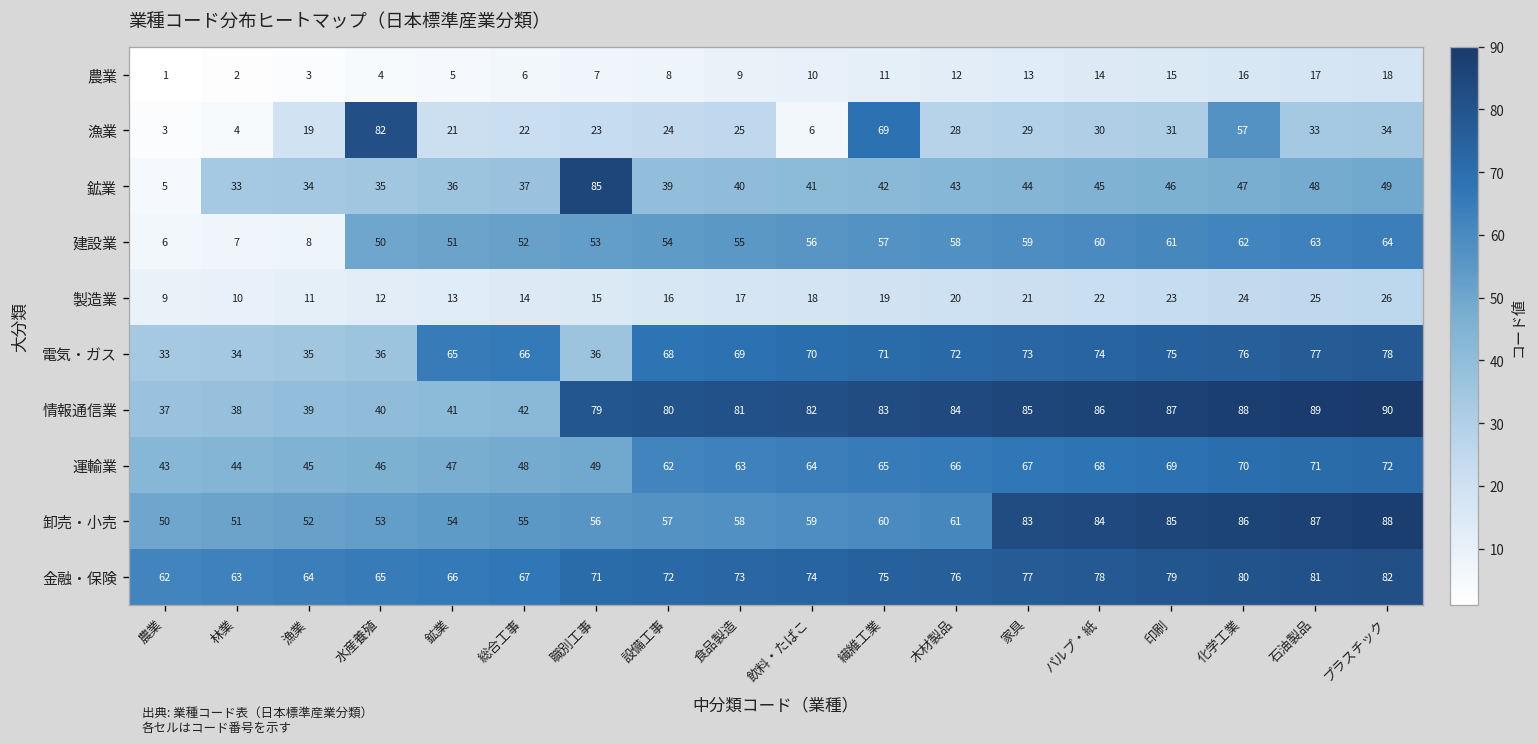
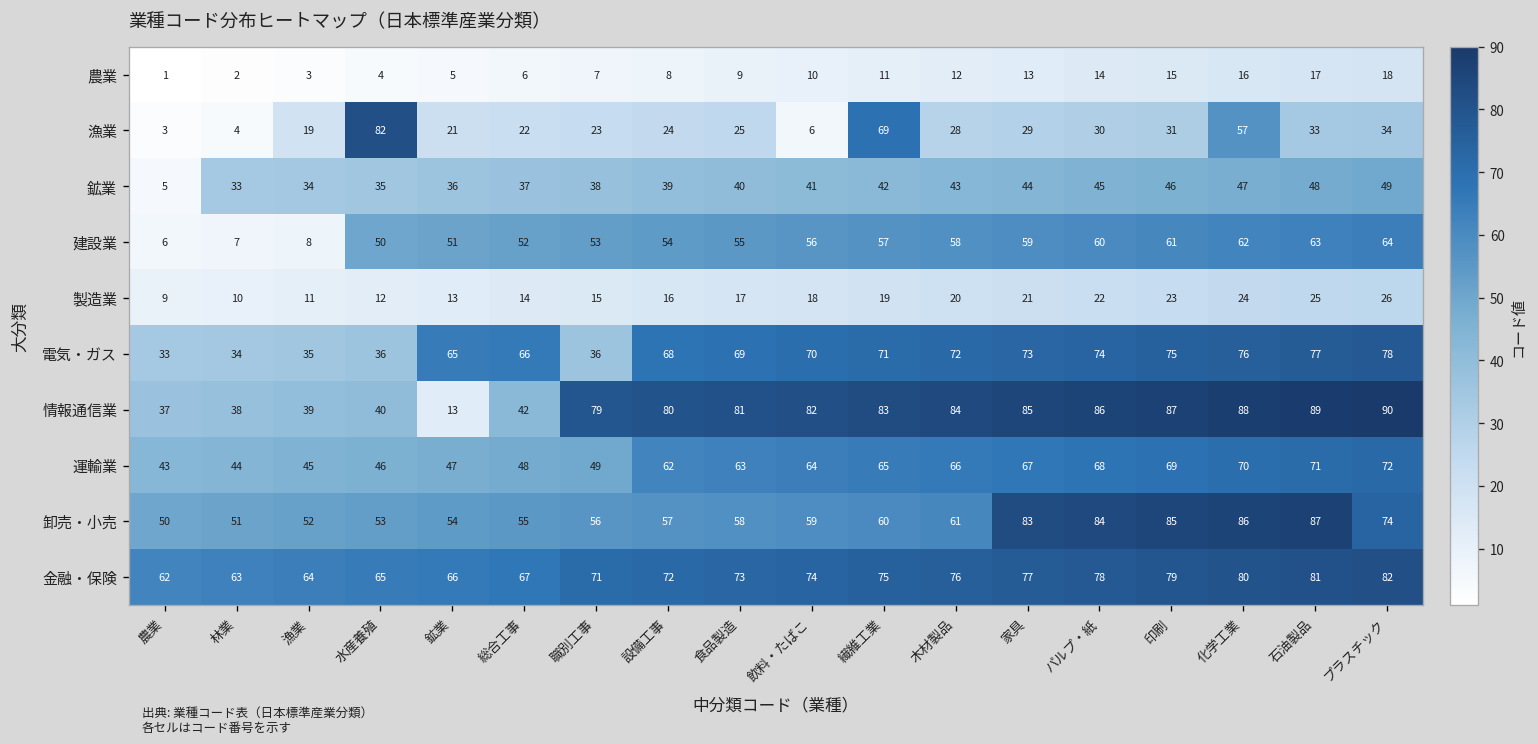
  {
    "農業": {
      "農業": 1,
      "林業": 2,
      "漁業": 3,
      "水産養殖": 4,
      "鉱業": 5,
      "総合工事": 6,
      "職別工事": 7,
      "設備工事": 8,
      "食品製造": 9,
      "飲料・たばこ": 10,
      "繊維工業": 11,
      "木材製品": 12,
      "家具": 13,
      "パルプ・紙": 14,
      "印刷": 15,
      "化学工業": 16,
      "石油製品": 17,
      "プラスチック": 18
    },
    "漁業": {
      "農業": 3,
      "林業": 4,
      "漁業": 19,
      "水産養殖": 82,
      "鉱業": 21,
      "総合工事": 22,
      "職別工事": 23,
      "設備工事": 24,
      "食品製造": 25,
      "飲料・たばこ": 6,
      "繊維工業": 69,
      "木材製品": 28,
      "家具": 29,
      "パルプ・紙": 30,
      "印刷": 31,
      "化学工業": 57,
      "石油製品": 33,
      "プラスチック": 34
    },
    "鉱業": {
      "農業": 5,
      "林業": 33,
      "漁業": 34,
      "水産養殖": 35,
      "鉱業": 36,
      "総合工事": 37,
-     "職別工事": 85,
+     "職別工事": 38,
      "設備工事": 39,
      "食品製造": 40,
      "飲料・たばこ": 41,
      "繊維工業": 42,
      "木材製品": 43,
      "家具": 44,
      "パルプ・紙": 45,
      "印刷": 46,
      "化学工業": 47,
      "石油製品": 48,
      "プラスチック": 49
    },
    "建設業": {
      "農業": 6,
      "林業": 7,
      "漁業": 8,
      "水産養殖": 50,
      "鉱業": 51,
      "総合工事": 52,
      "職別工事": 53,
      "設備工事": 54,
      "食品製造": 55,
      "飲料・たばこ": 56,
      "繊維工業": 57,
      "木材製品": 58,
      "家具": 59,
      "パルプ・紙": 60,
      "印刷": 61,
      "化学工業": 62,
      "石油製品": 63,
      "プラスチック": 64
    },
    "製造業": {
      "農業": 9,
      "林業": 10,
      "漁業": 11,
      "水産養殖": 12,
      "鉱業": 13,
      "総合工事": 14,
      "職別工事": 15,
      "設備工事": 16,
      "食品製造": 17,
      "飲料・たばこ": 18,
      "繊維工業": 19,
      "木材製品": 20,
      "家具": 21,
      "パルプ・紙": 22,
      "印刷": 23,
      "化学工業": 24,
      "石油製品": 25,
      "プラスチック": 26
    },
    "電気・ガス": {
      "農業": 33,
      "林業": 34,
      "漁業": 35,
      "水産養殖": 36,
      "鉱業": 65,
      "総合工事": 66,
      "職別工事": 36,
      "設備工事": 68,
      "食品製造": 69,
      "飲料・たばこ": 70,
      "繊維工業": 71,
      "木材製品": 72,
      "家具": 73,
      "パルプ・紙": 74,
      "印刷": 75,
      "化学工業": 76,
      "石油製品": 77,
      "プラスチック": 78
    },
    "情報通信業": {
      "農業": 37,
      "林業": 38,
      "漁業": 39,
      "水産養殖": 40,
-     "鉱業": 41,
+     "鉱業": 13,
      "総合工事": 42,
      "職別工事": 79,
      "設備工事": 80,
      "食品製造": 81,
      "飲料・たばこ": 82,
      "繊維工業": 83,
      "木材製品": 84,
      "家具": 85,
      "パルプ・紙": 86,
      "印刷": 87,
      "化学工業": 88,
      "石油製品": 89,
      "プラスチック": 90
    },
    "運輸業": {
      "農業": 43,
      "林業": 44,
      "漁業": 45,
      "水産養殖": 46,
      "鉱業": 47,
      "総合工事": 48,
      "職別工事": 49,
      "設備工事": 62,
      "食品製造": 63,
      "飲料・たばこ": 64,
      "繊維工業": 65,
      "木材製品": 66,
      "家具": 67,
      "パルプ・紙": 68,
      "印刷": 69,
      "化学工業": 70,
      "石油製品": 71,
      "プラスチック": 72
    },
    "卸売・小売": {
      "農業": 50,
      "林業": 51,
      "漁業": 52,
      "水産養殖": 53,
      "鉱業": 54,
      "総合工事": 55,
      "職別工事": 56,
      "設備工事": 57,
      "食品製造": 58,
      "飲料・たばこ": 59,
      "繊維工業": 60,
      "木材製品": 61,
      "家具": 83,
      "パルプ・紙": 84,
      "印刷": 85,
      "化学工業": 86,
      "石油製品": 87,
-     "プラスチック": 88
+     "プラスチック": 74
    },
    "金融・保険": {
      "農業": 62,
      "林業": 63,
      "漁業": 64,
      "水産養殖": 65,
      "鉱業": 66,
      "総合工事": 67,
      "職別工事": 71,
      "設備工事": 72,
      "食品製造": 73,
      "飲料・たばこ": 74,
      "繊維工業": 75,
      "木材製品": 76,
      "家具": 77,
      "パルプ・紙": 78,
      "印刷": 79,
      "化学工業": 80,
      "石油製品": 81,
      "プラスチック": 82
    }
  }
